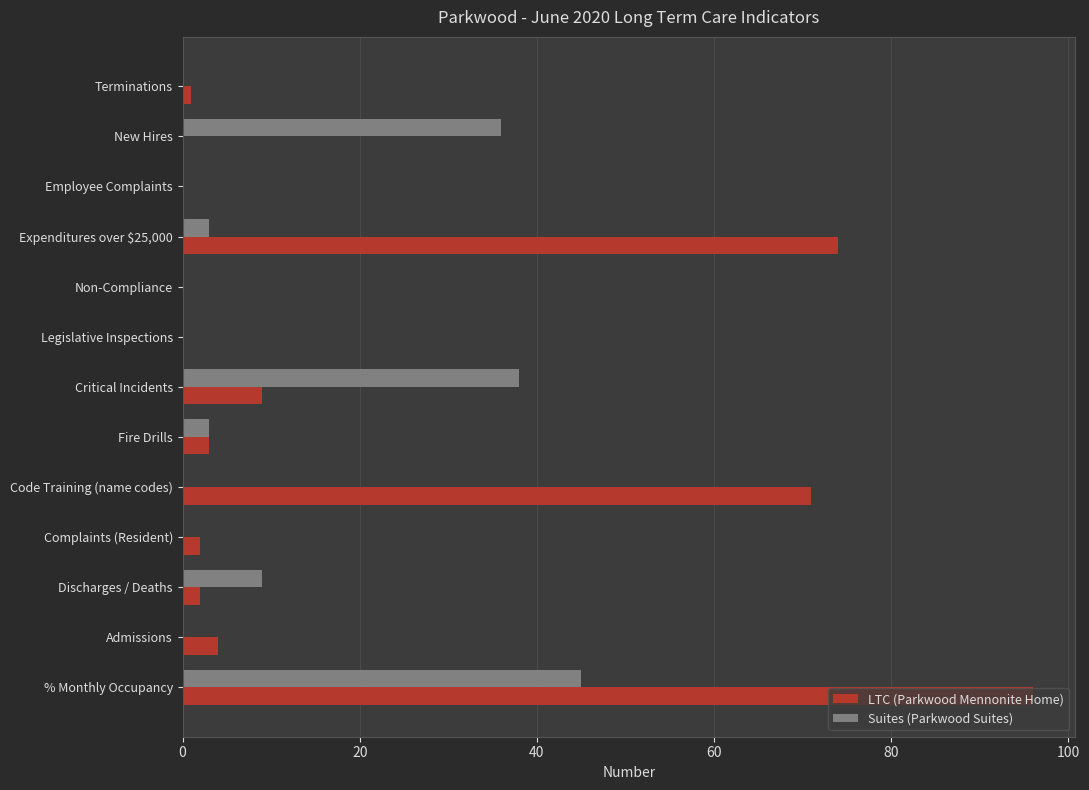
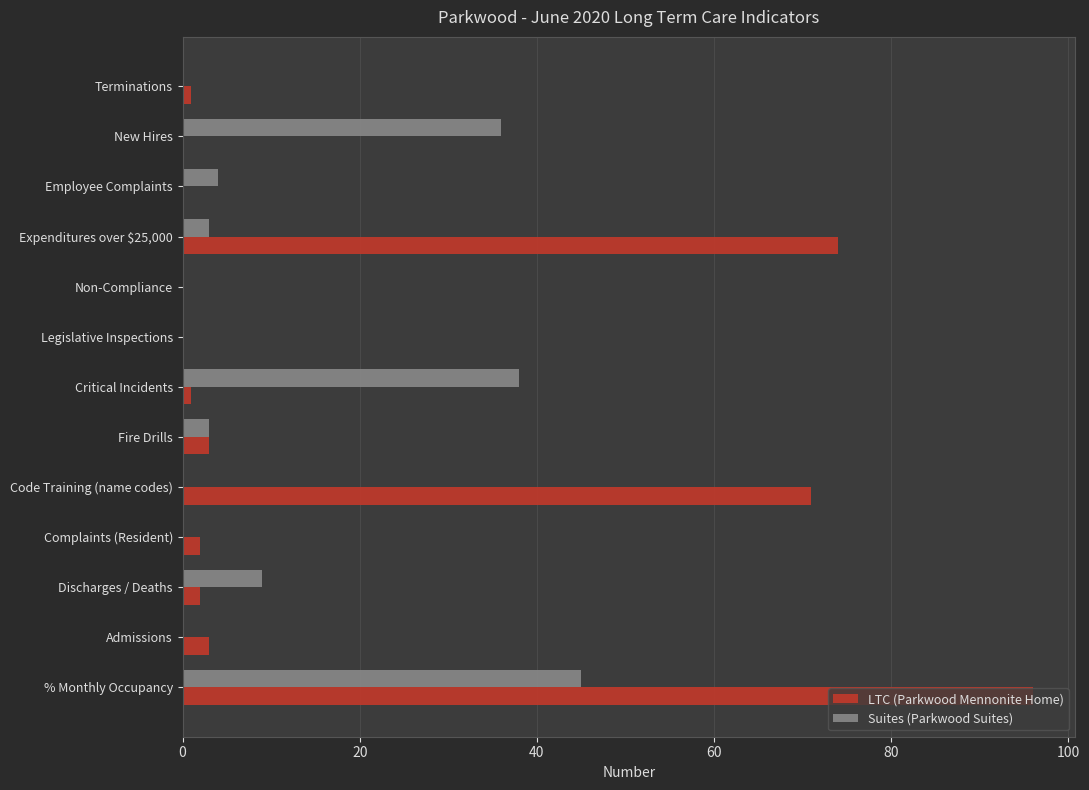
  {
    "LTC (Parkwood Mennonite Home)": {
      "Terminations": 1,
      "New Hires": 0,
      "Employee Complaints": 0,
      "Expenditures over $25,000": 74,
      "Non-Compliance": 0,
      "Legislative Inspections": 0,
-     "Critical Incidents": 9,
+     "Critical Incidents": 1,
      "Fire Drills": 3,
      "Code Training (name codes)": 71,
      "Complaints (Resident)": 2,
      "Discharges / Deaths": 2,
-     "Admissions": 4
+     "Admissions": 3
    },
    "Suites (Parkwood Suites)": {
      "Terminations": 0,
      "New Hires": 36,
-     "Employee Complaints": 0,
+     "Employee Complaints": 4,
      "Expenditures over $25,000": 3,
      "Non-Compliance": 0,
      "Legislative Inspections": 0,
      "Critical Incidents": 38,
      "Fire Drills": 3,
      "Code Training (name codes)": 0,
      "Complaints (Resident)": 0,
      "Discharges / Deaths": 9,
      "Admissions": 0,
      "% Monthly Occupancy": 45
    }
  }
